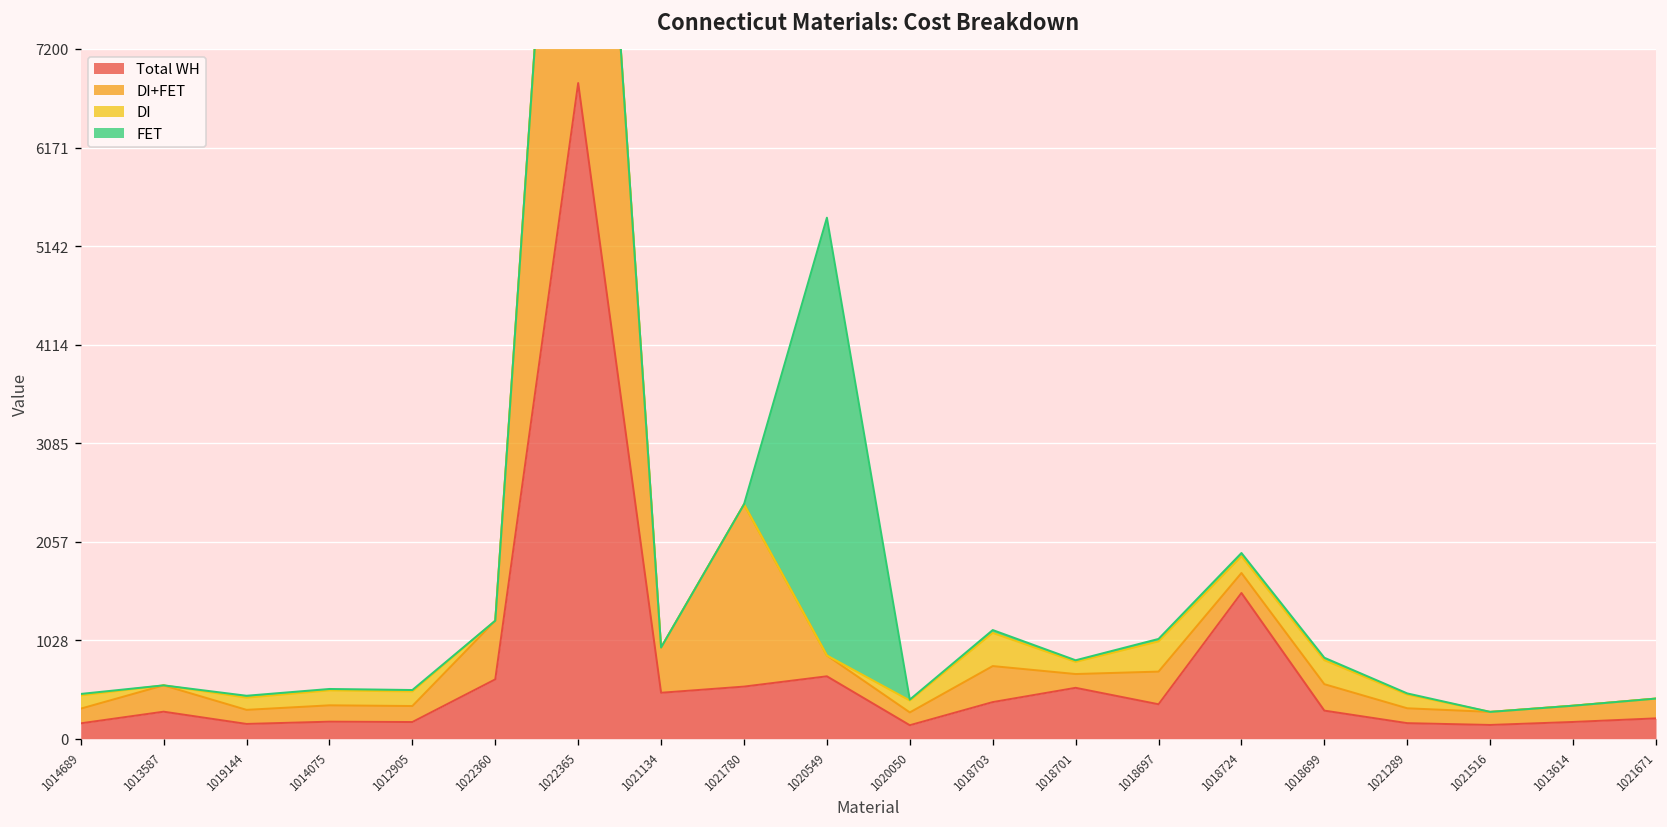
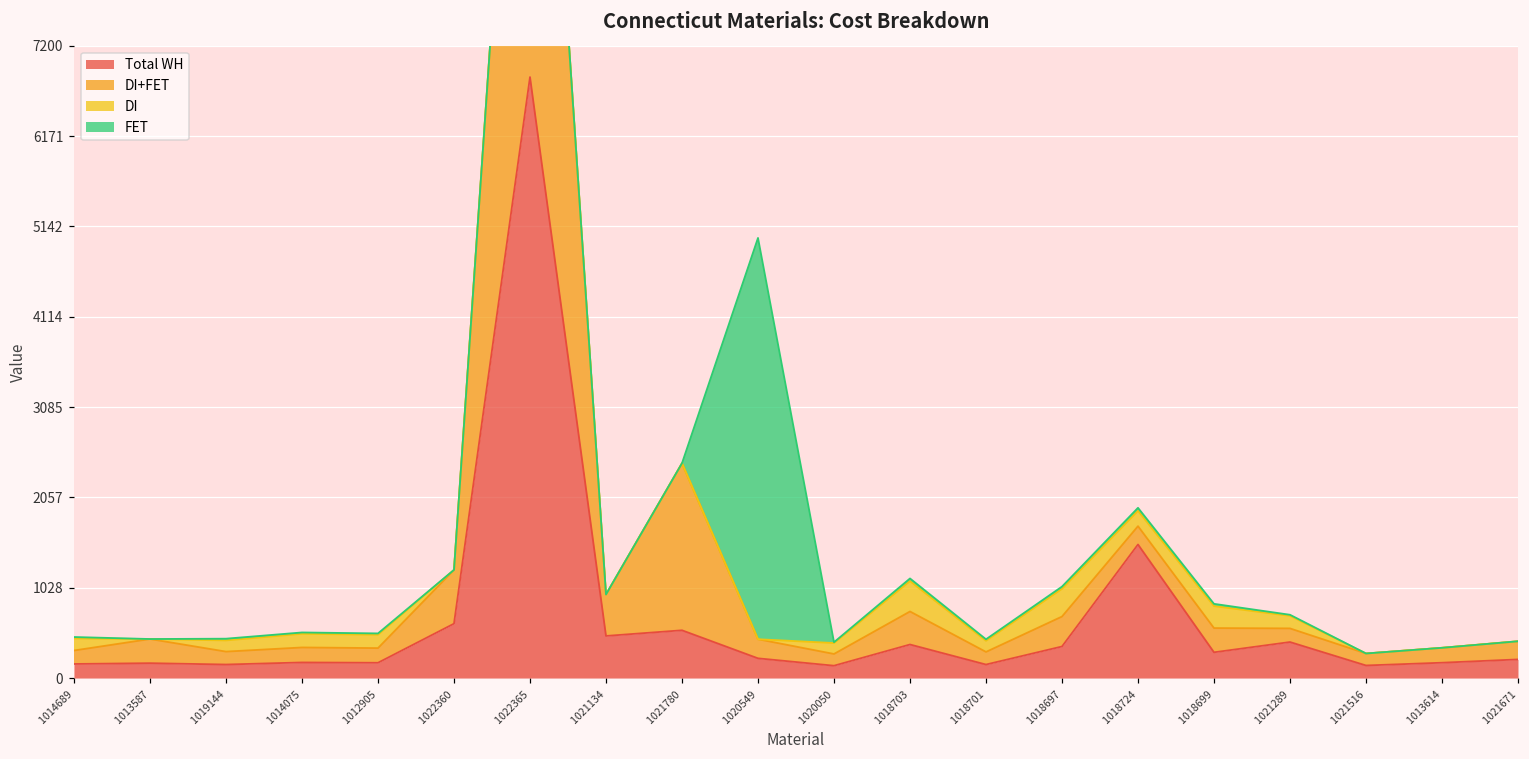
  {
    "Total WH": {
      "1014689": 200,
-     "1013587": 300,
+     "1013587": 200,
      "1019144": 200,
      "1014075": 200,
      "1012905": 200,
      "1022360": 600,
      "1022365": 6800,
      "1021134": 500,
      "1021780": 500,
-     "1020549": 700,
+     "1020549": 200,
      "1020050": 100,
      "1018703": 400,
-     "1018701": 500,
+     "1018701": 200,
      "1018697": 400,
      "1018724": 1500,
      "1018699": 300,
-     "1021289": 200,
+     "1021289": 400,
      "1021516": 100,
      "1013614": 200,
      "1021671": 200
    },
    "FET": {
      "1020549": 4600,
      "1018724": 0
    }
  }
